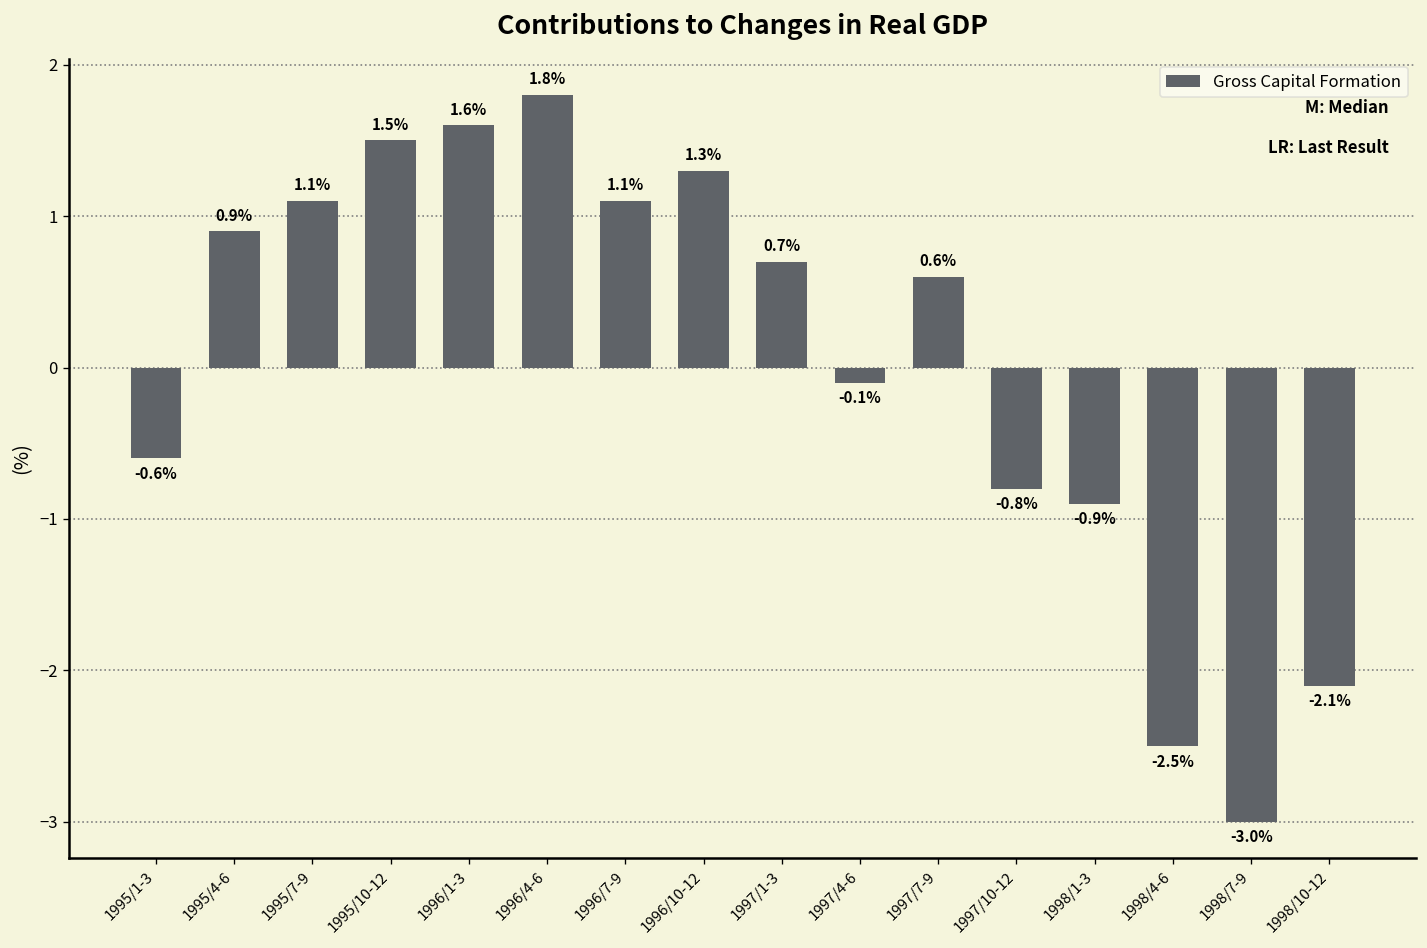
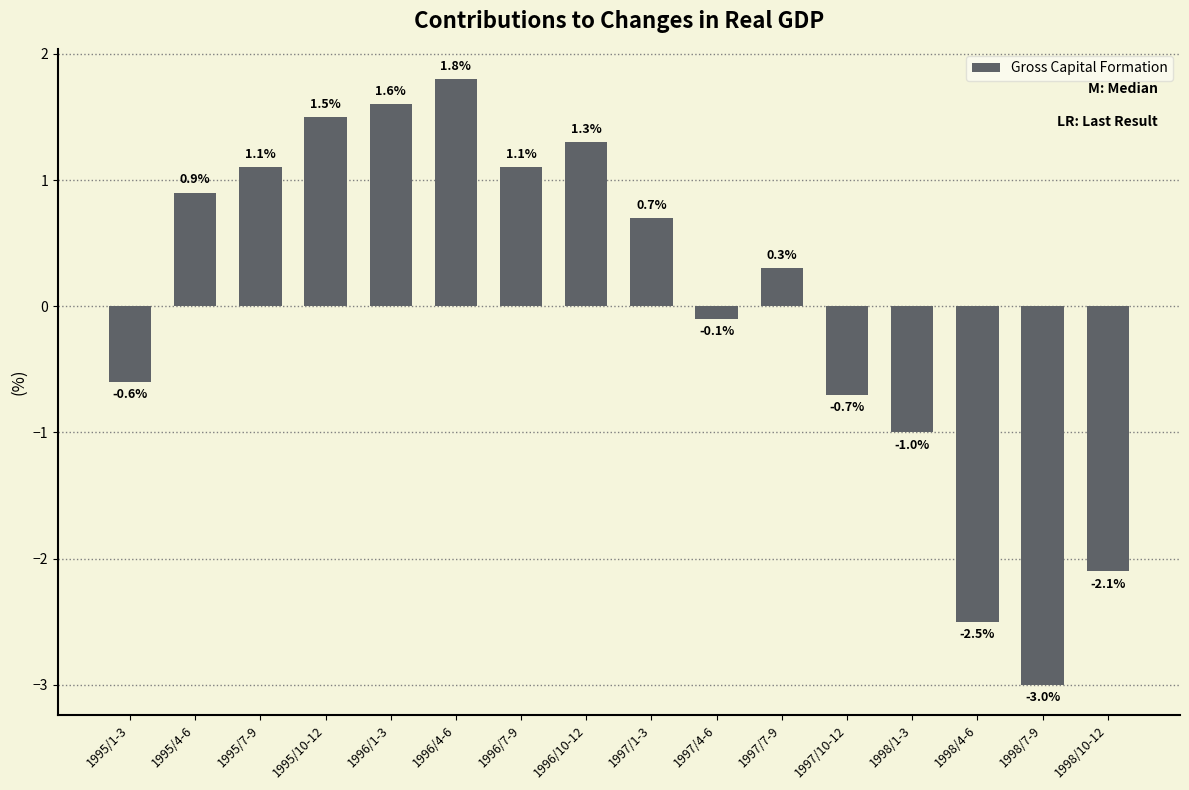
  {
    "1995/1-3": "-0.6%",
    "1995/4-6": "0.9%",
    "1995/7-9": "1.1%",
    "1995/10-12": "1.5%",
    "1996/1-3": "1.6%",
    "1996/4-6": "1.8%",
    "1996/7-9": "1.1%",
    "1996/10-12": "1.3%",
    "1997/1-3": "0.7%",
    "1997/4-6": "-0.1%",
-   "1997/7-9": "0.6%",
-   "1997/10-12": "-0.8%",
-   "1998/1-3": "-0.9%",
+   "1997/7-9": "0.3%",
+   "1997/10-12": "-0.7%",
+   "1998/1-3": "-1.0%",
    "1998/4-6": "-2.5%",
    "1998/7-9": "-3.0%",
    "1998/10-12": "-2.1%"
  }
